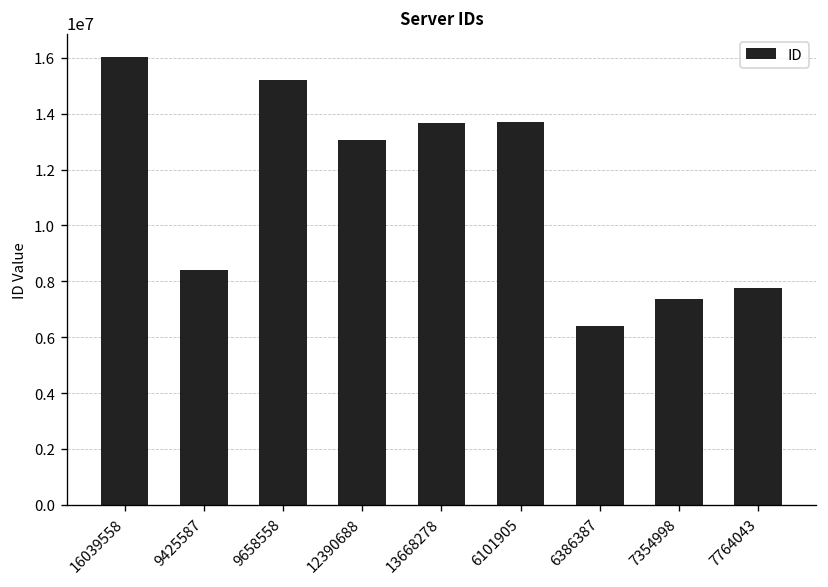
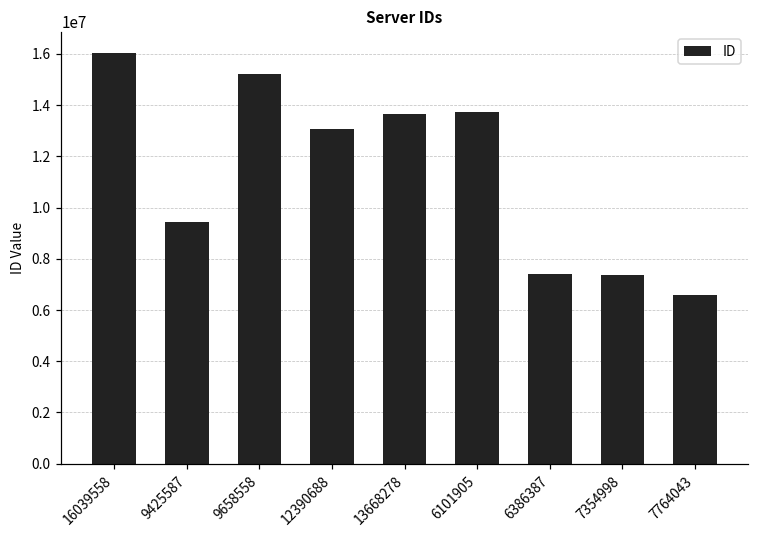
  {
    "16039558": 16000000,
-   "9425587": 8400000,
+   "9425587": 9400000,
    "9658558": 15200000,
    "12390688": 13000000,
    "13668278": 13700000,
    "6101905": 13700000,
-   "6386387": 6400000,
+   "6386387": 7400000,
    "7354998": 7400000,
-   "7764043": 7800000
+   "7764043": 6600000
  }
